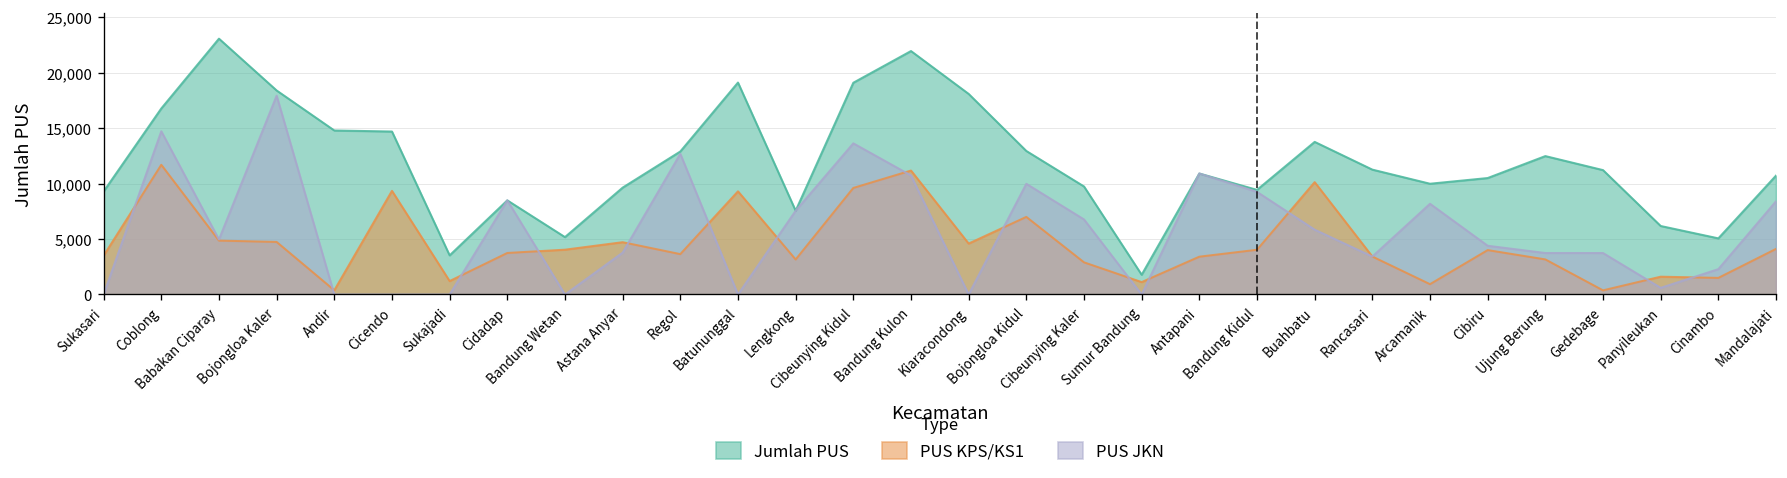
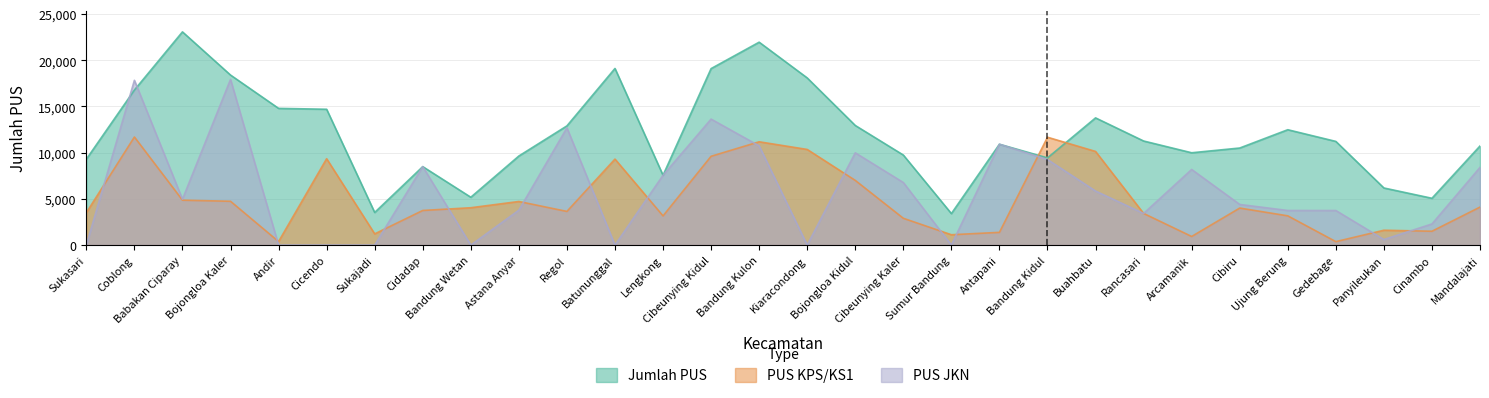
  {
    "Jumlah PUS": {
      "Sukasari": "9,000",
      "Coblong": "17,000",
      "Babakan Ciparay": "23,000",
      "Bojongloa Kaler": "18,000",
      "Andir": "15,000",
      "Cicendo": "15,000",
      "Sukajadi": "4,000",
      "Bandung Wetan": "5,000",
      "Astana Anyar": "10,000",
      "Batununggal": "19,000",
      "Cibeunying Kidul": "19,000",
      "Bandung Kulon": "22,000",
      "Kiaracondong": "18,000",
      "Bojongloa Kidul": "13,000",
      "Cibeunying Kaler": "10,000",
-     "Sumur Bandung": "2,000",
+     "Sumur Bandung": "3,000",
      "Buahbatu": "14,000",
      "Rancasari": "11,000",
      "Arcamanik": "10,000",
      "Cibiru": "11,000",
      "Ujung Berung": "12,000",
      "Gedebage": "11,000",
      "Panyileukan": "6,000",
      "Cinambo": "5,000",
      "Mandalajati": "11,000"
    },
    "PUS KPS/KS1": {
      "Sukasari": "4,000",
      "Coblong": "12,000",
      "Bojongloa Kaler": "5,000",
      "Andir": "0",
      "Cicendo": "9,000",
      "Sukajadi": "1,000",
      "Cidadap": "4,000",
      "Bandung Wetan": "4,000",
      "Astana Anyar": "5,000",
      "Regol": "4,000",
      "Batununggal": "9,000",
      "Lengkong": "3,000",
      "Cibeunying Kidul": "10,000",
      "Bandung Kulon": "11,000",
-     "Kiaracondong": "5,000",
+     "Kiaracondong": "10,000",
      "Bojongloa Kidul": "7,000",
      "Cibeunying Kaler": "3,000",
      "Sumur Bandung": "1,000",
-     "Antapani": "3,000",
-     "Bandung Kidul": "4,000",
+     "Antapani": "1,000",
+     "Bandung Kidul": "12,000",
      "Buahbatu": "10,000",
      "Arcamanik": "1,000",
      "Cibiru": "4,000",
      "Ujung Berung": "3,000",
      "Gedebage": "0",
      "Panyileukan": "2,000",
      "Cinambo": "1,000",
      "Mandalajati": "4,000"
    },
    "PUS JKN": {
      "Sukasari": "0",
-     "Coblong": "15,000",
+     "Coblong": "18,000",
      "Bojongloa Kaler": "18,000",
      "Andir": "0",
      "Cicendo": "0",
      "Sukajadi": "0",
      "Bandung Wetan": "0",
      "Astana Anyar": "4,000",
      "Batununggal": "0",
      "Cibeunying Kidul": "14,000",
      "Bandung Kulon": "11,000",
      "Kiaracondong": "0",
      "Bojongloa Kidul": "10,000",
      "Cibeunying Kaler": "7,000",
      "Sumur Bandung": "0",
      "Buahbatu": "6,000",
      "Arcamanik": "8,000",
      "Cibiru": "4,000",
      "Ujung Berung": "4,000",
      "Gedebage": "4,000",
      "Panyileukan": "1,000",
      "Cinambo": "2,000",
      "Mandalajati": "8,000"
    }
  }
